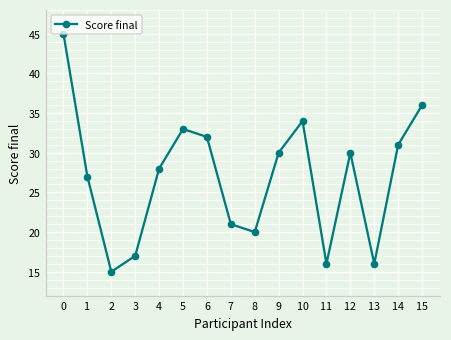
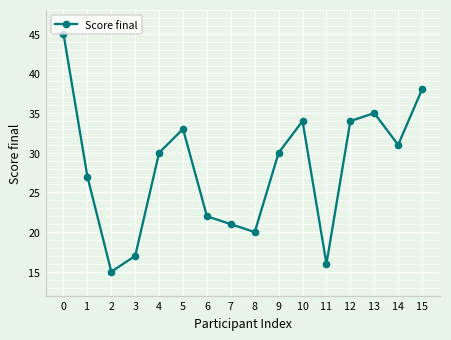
  {
    "1": 27,
    "2": 15,
    "3": 17,
-   "4": 28,
+   "4": 30,
    "5": 33,
-   "6": 32,
+   "6": 22,
    "7": 21,
    "8": 20,
    "9": 30,
    "10": 34,
    "11": 16,
-   "12": 30,
-   "13": 16,
+   "12": 34,
+   "13": 35,
    "14": 31,
-   "15": 36
+   "15": 38
  }
